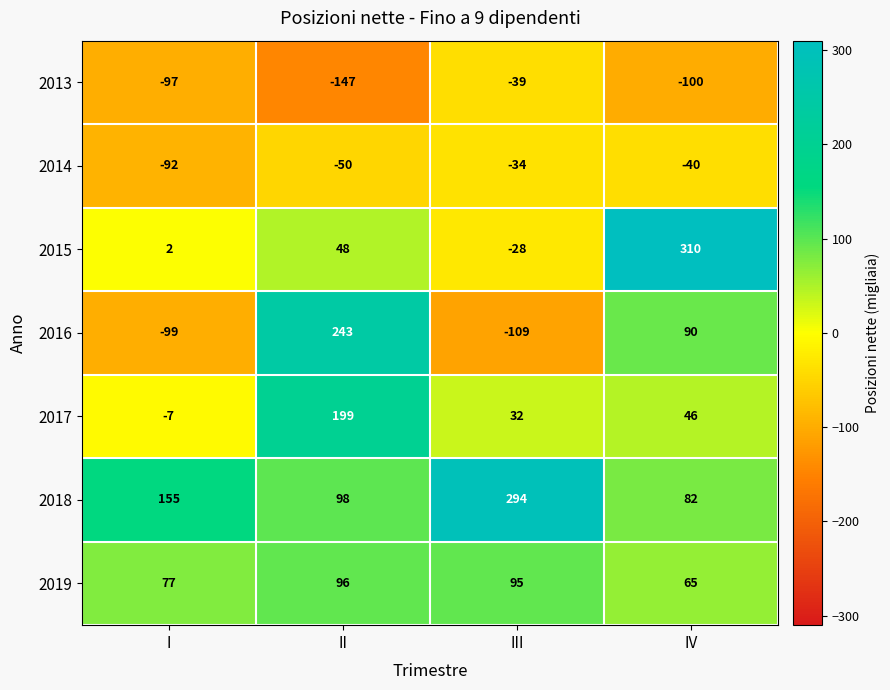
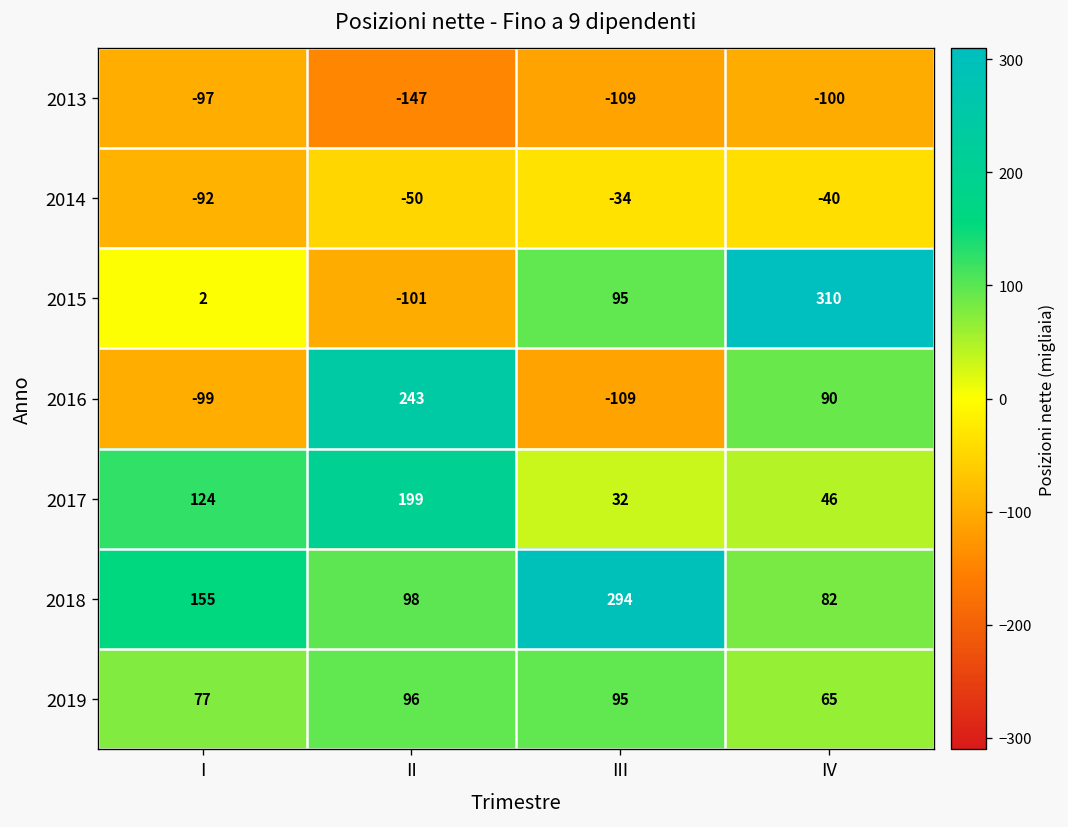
  {
    "2013": {
      "I": -97,
      "II": -147,
-     "III": -39,
+     "III": -109,
      "IV": -100
    },
    "2014": {
      "I": -92,
      "II": -50,
      "III": -34,
      "IV": -40
    },
    "2015": {
      "I": 2,
-     "II": 48,
-     "III": -28,
+     "II": -101,
+     "III": 95,
      "IV": 310
    },
    "2016": {
      "I": -99,
      "II": 243,
      "III": -109,
      "IV": 90
    },
    "2017": {
-     "I": -7,
+     "I": 124,
      "II": 199,
      "III": 32,
      "IV": 46
    },
    "2018": {
      "I": 155,
      "II": 98,
      "III": 294,
      "IV": 82
    },
    "2019": {
      "I": 77,
      "II": 96,
      "III": 95,
      "IV": 65
    }
  }
